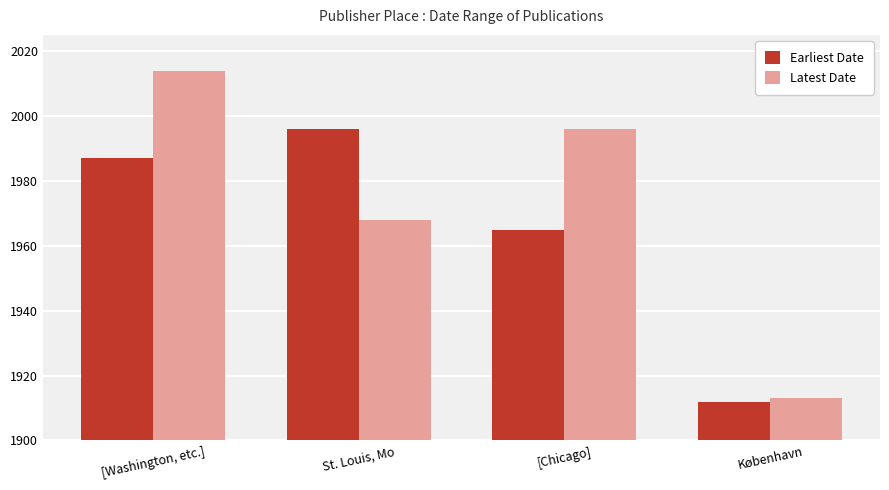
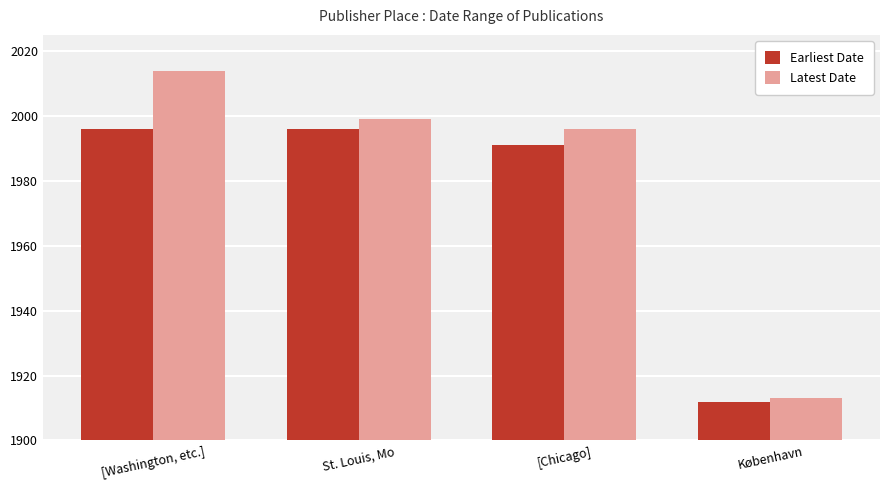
  {
    "Earliest Date": {
-     "[Washington, etc.]": 1987,
+     "[Washington, etc.]": 1996,
      "St. Louis, Mo": 1996,
-     "[Chicago]": 1965,
+     "[Chicago]": 1991,
      "København": 1912
    },
    "Latest Date": {
      "[Washington, etc.]": 2014,
-     "St. Louis, Mo": 1968,
+     "St. Louis, Mo": 1999,
      "[Chicago]": 1996,
      "København": 1913
    }
  }
